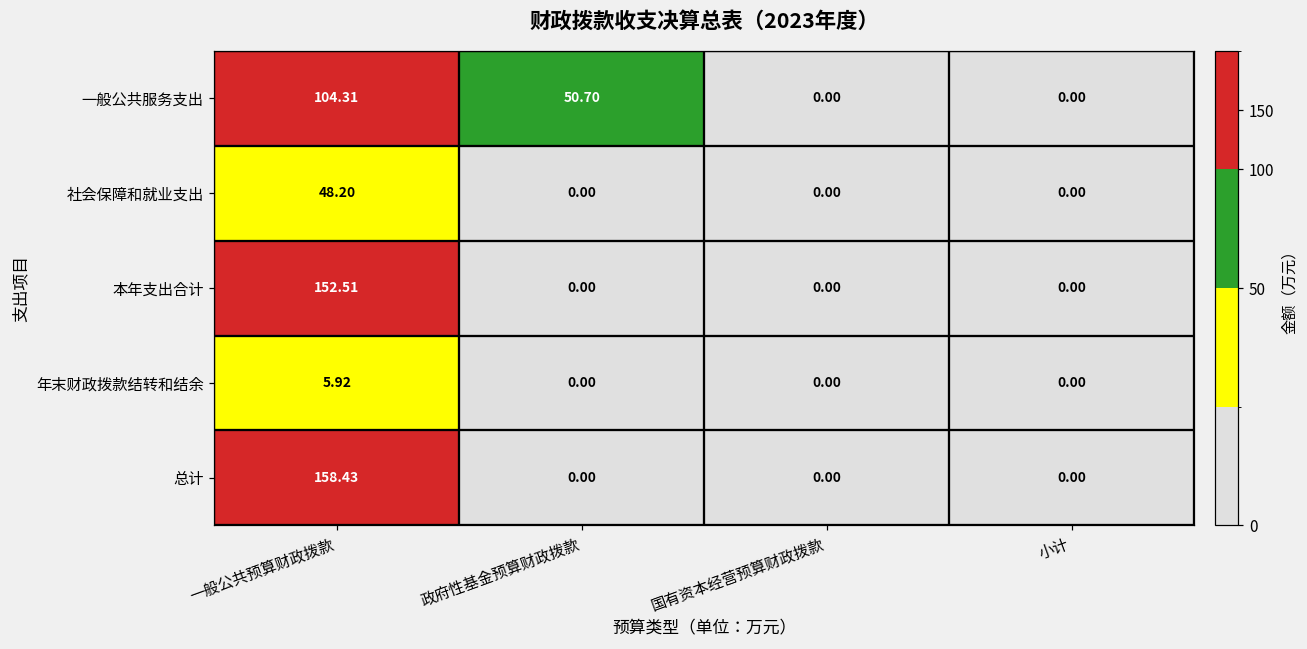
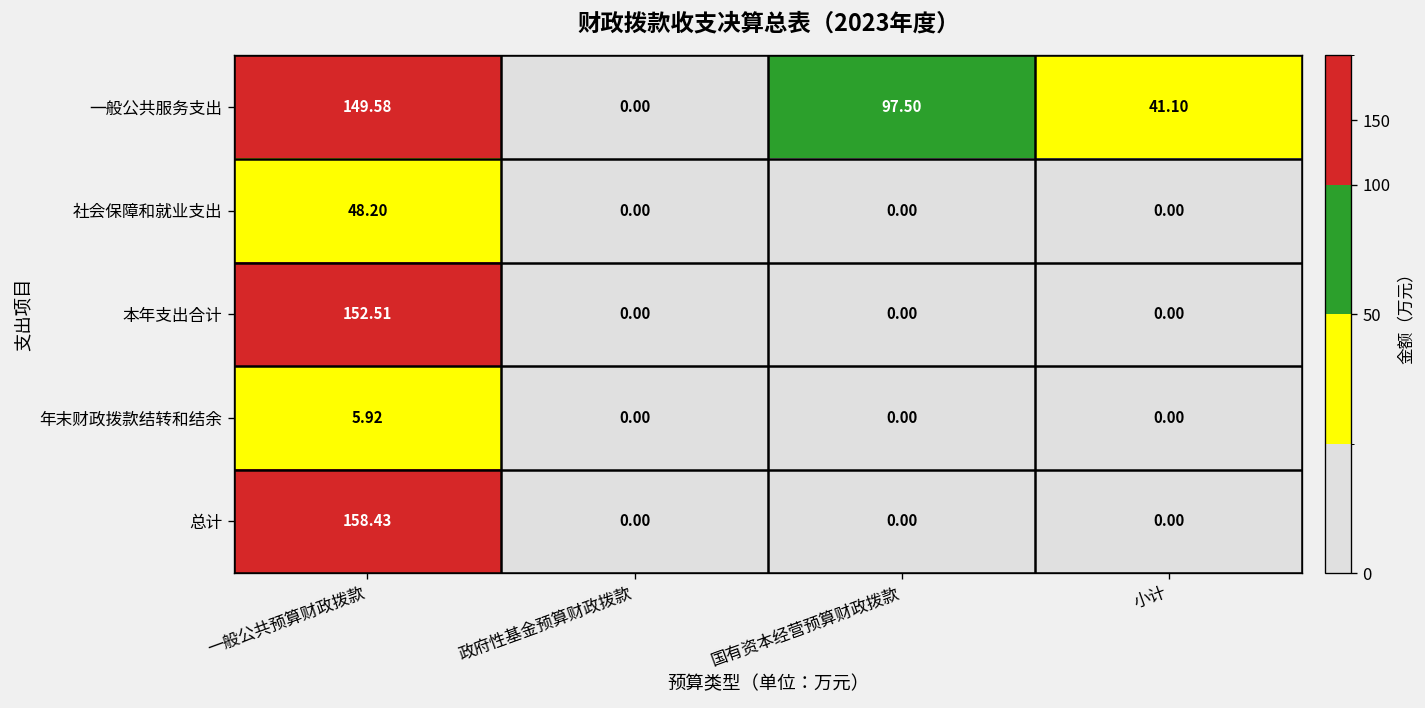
  {
    "一般公共服务支出": {
-     "一般公共预算财政拨款": 104.31,
-     "政府性基金预算财政拨款": 50.70,
-     "国有资本经营预算财政拨款": 0.00,
-     "小计": 0.00
+     "一般公共预算财政拨款": 149.58,
+     "政府性基金预算财政拨款": 0.00,
+     "国有资本经营预算财政拨款": 97.50,
+     "小计": 41.10
    },
    "社会保障和就业支出": {
      "一般公共预算财政拨款": 48.20,
      "政府性基金预算财政拨款": 0.00,
      "国有资本经营预算财政拨款": 0.00,
      "小计": 0.00
    },
    "本年支出合计": {
      "一般公共预算财政拨款": 152.51,
      "政府性基金预算财政拨款": 0.00,
      "国有资本经营预算财政拨款": 0.00,
      "小计": 0.00
    },
    "年末财政拨款结转和结余": {
      "一般公共预算财政拨款": 5.92,
      "政府性基金预算财政拨款": 0.00,
      "国有资本经营预算财政拨款": 0.00,
      "小计": 0.00
    },
    "总计": {
      "一般公共预算财政拨款": 158.43,
      "政府性基金预算财政拨款": 0.00,
      "国有资本经营预算财政拨款": 0.00,
      "小计": 0.00
    }
  }
